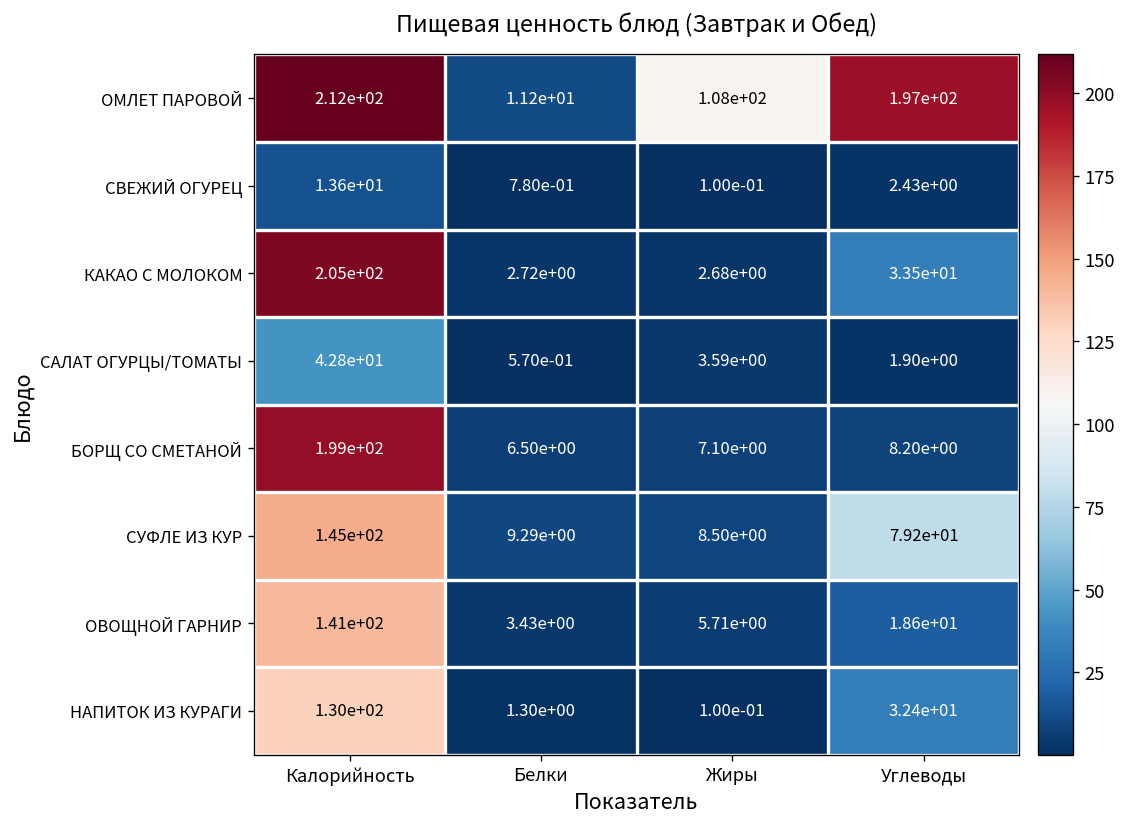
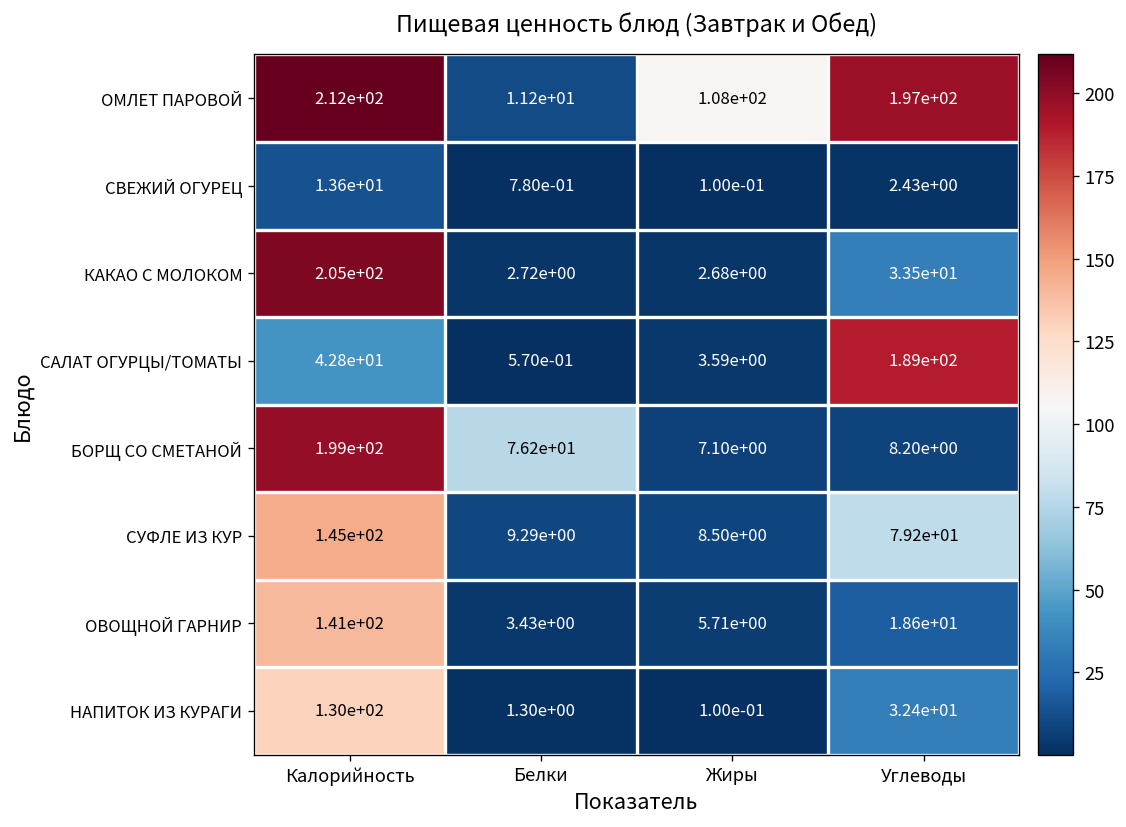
  {
    "ОМЛЕТ ПАРОВОЙ": {
      "Калорийность": "2.12e+02",
      "Белки": "1.12e+01",
      "Жиры": "1.08e+02",
      "Углеводы": "1.97e+02"
    },
    "СВЕЖИЙ ОГУРЕЦ": {
      "Калорийность": "1.36e+01",
      "Белки": "7.80e-01",
      "Жиры": "1.00e-01",
      "Углеводы": "2.43e+00"
    },
    "КАКАО С МОЛОКОМ": {
      "Калорийность": "2.05e+02",
      "Белки": "2.72e+00",
      "Жиры": "2.68e+00",
      "Углеводы": "3.35e+01"
    },
    "САЛАТ ОГУРЦЫ/ТОМАТЫ": {
      "Калорийность": "4.28e+01",
      "Белки": "5.70e-01",
      "Жиры": "3.59e+00",
-     "Углеводы": "1.90e+00"
+     "Углеводы": "1.89e+02"
    },
    "БОРЩ СО СМЕТАНОЙ": {
      "Калорийность": "1.99e+02",
-     "Белки": "6.50e+00",
+     "Белки": "7.62e+01",
      "Жиры": "7.10e+00",
      "Углеводы": "8.20e+00"
    },
    "СУФЛЕ ИЗ КУР": {
      "Калорийность": "1.45e+02",
      "Белки": "9.29e+00",
      "Жиры": "8.50e+00",
      "Углеводы": "7.92e+01"
    },
    "ОВОЩНОЙ ГАРНИР": {
      "Калорийность": "1.41e+02",
      "Белки": "3.43e+00",
      "Жиры": "5.71e+00",
      "Углеводы": "1.86e+01"
    },
    "НАПИТОК ИЗ КУРАГИ": {
      "Калорийность": "1.30e+02",
      "Белки": "1.30e+00",
      "Жиры": "1.00e-01",
      "Углеводы": "3.24e+01"
    }
  }
